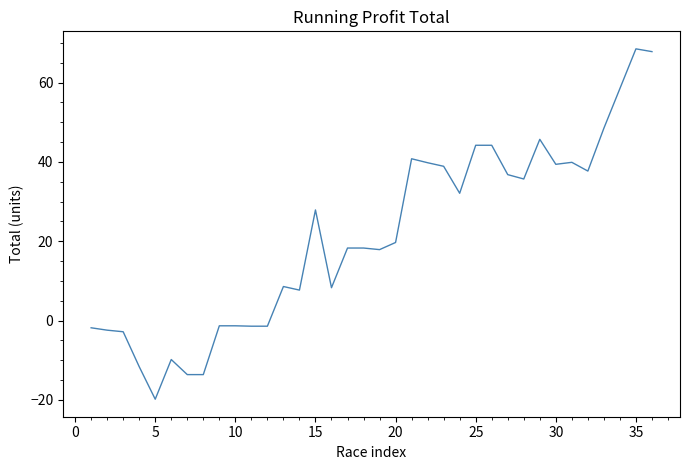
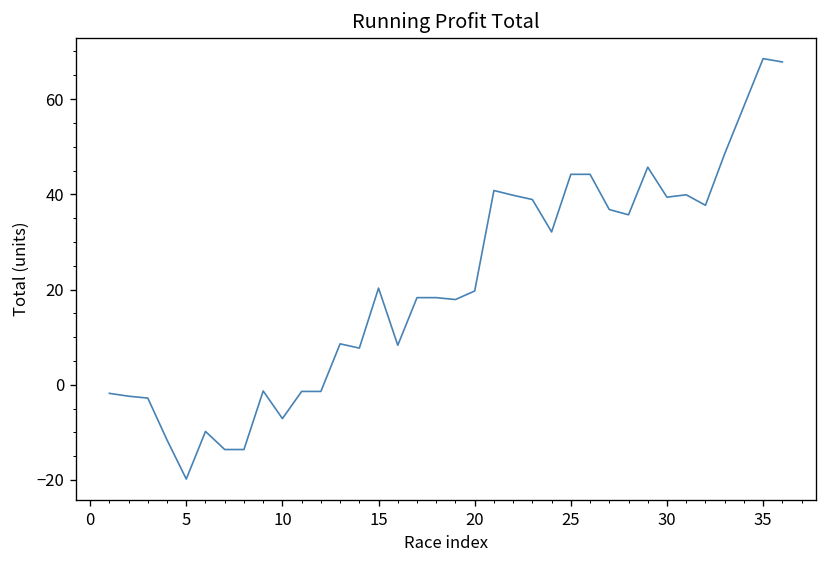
  {
    "5": -20,
-   "10": -1,
-   "15": 28,
+   "10": -7,
+   "15": 20,
    "20": 20,
    "25": 44,
    "30": 39,
    "35": 69
  }
